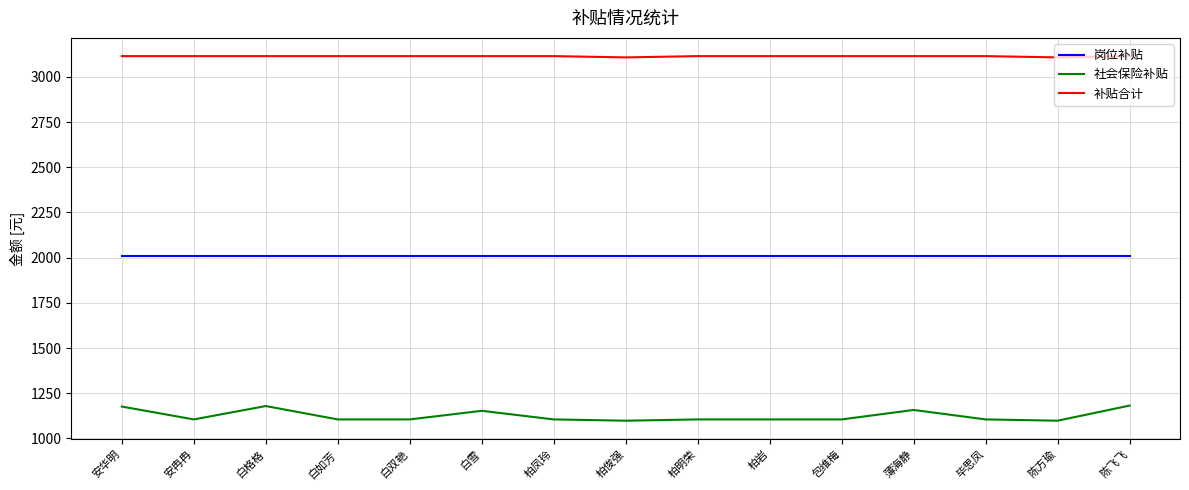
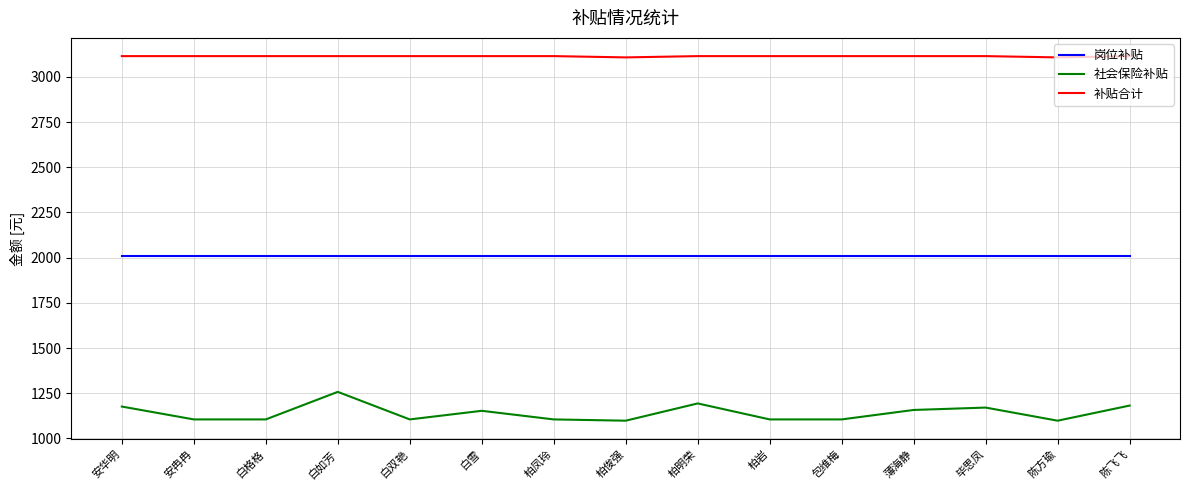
  {
    "岗位补贴": {
      "安华明": 2010,
      "安冉冉": 2010,
      "白格格": 2010,
      "白如芳": 2010,
      "白双艳": 2010,
      "白雪": 2010,
      "柏凤玲": 2010,
      "柏俊强": 2010,
      "柏明荣": 2010,
      "柏岩": 2010,
      "包维梅": 2010,
      "薄海静": 2010,
      "毕思凤": 2010,
      "陈方瑜": 2010,
      "陈飞飞": 2010
    },
    "社会保险补贴": {
      "安华明": 1180,
      "安冉冉": 1100,
-     "白格格": 1180,
-     "白如芳": 1100,
+     "白格格": 1100,
+     "白如芳": 1260,
      "白双艳": 1100,
      "白雪": 1150,
      "柏凤玲": 1100,
      "柏俊强": 1100,
-     "柏明荣": 1100,
+     "柏明荣": 1190,
      "柏岩": 1100,
      "包维梅": 1100,
      "薄海静": 1160,
-     "毕思凤": 1100,
+     "毕思凤": 1170,
      "陈方瑜": 1100,
      "陈飞飞": 1180
    },
    "补贴合计": {
      "安华明": 3110,
      "安冉冉": 3110,
      "白格格": 3110,
      "白如芳": 3110,
      "白双艳": 3110,
      "白雪": 3110,
      "柏凤玲": 3110,
      "柏俊强": 3110,
      "柏明荣": 3110,
      "柏岩": 3110,
      "包维梅": 3110,
      "薄海静": 3110,
      "毕思凤": 3110
    }
  }
